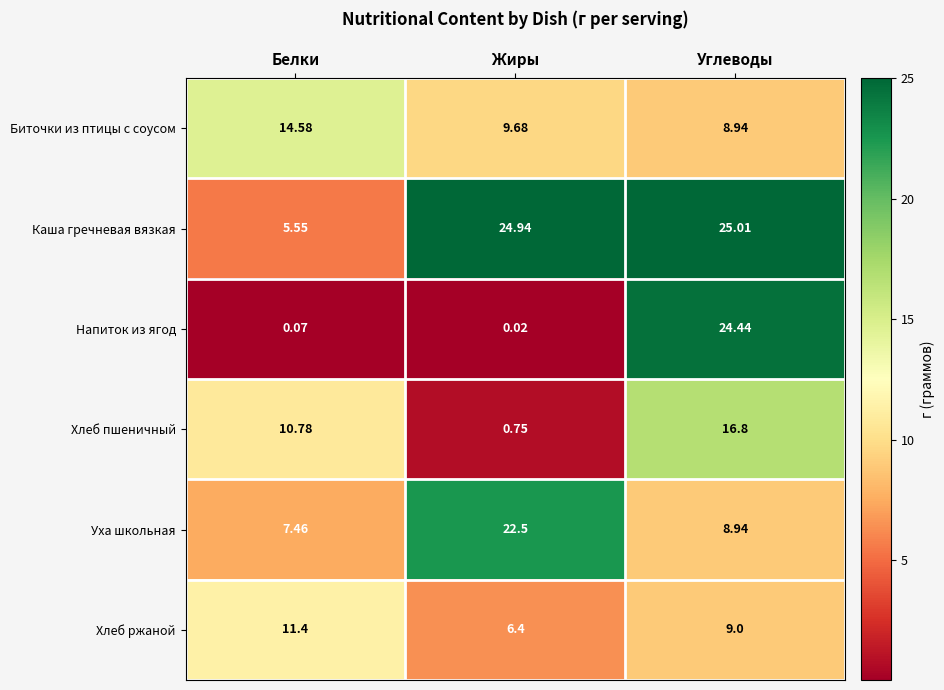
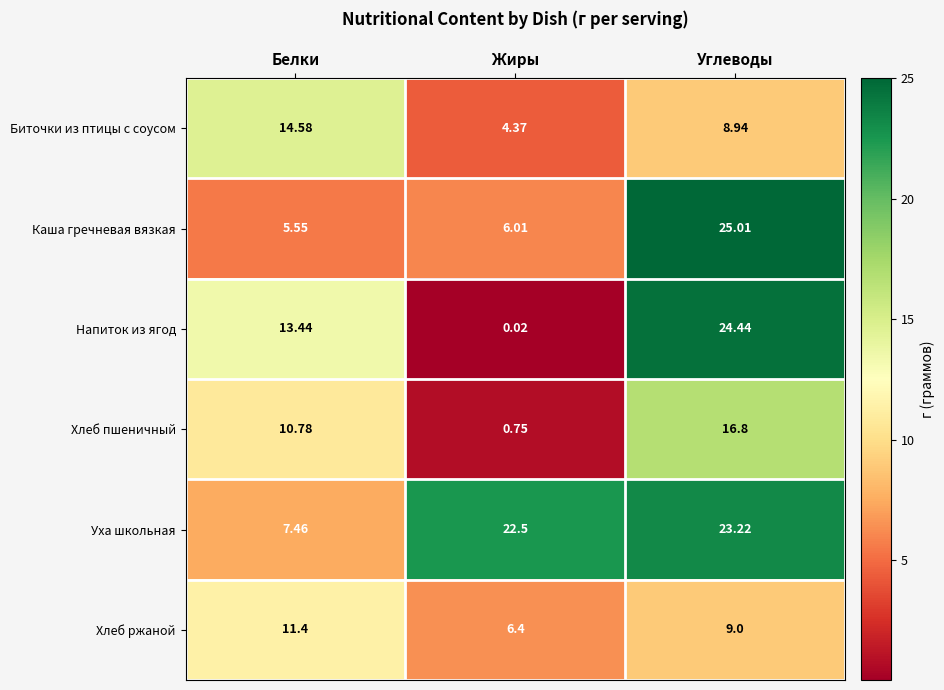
  {
    "Биточки из птицы с соусом": {
      "Белки": 14.58,
-     "Жиры": 9.68,
+     "Жиры": 4.37,
      "Углеводы": 8.94
    },
    "Каша гречневая вязкая": {
      "Белки": 5.55,
-     "Жиры": 24.94,
+     "Жиры": 6.01,
      "Углеводы": 25.01
    },
    "Напиток из ягод": {
-     "Белки": 0.07,
+     "Белки": 13.44,
      "Жиры": 0.02,
      "Углеводы": 24.44
    },
    "Хлеб пшеничный": {
      "Белки": 10.78,
      "Жиры": 0.75,
      "Углеводы": 16.8
    },
    "Уха школьная": {
      "Белки": 7.46,
      "Жиры": 22.5,
-     "Углеводы": 8.94
+     "Углеводы": 23.22
    },
    "Хлеб ржаной": {
      "Белки": 11.4,
      "Жиры": 6.4,
      "Углеводы": 9.0
    }
  }
